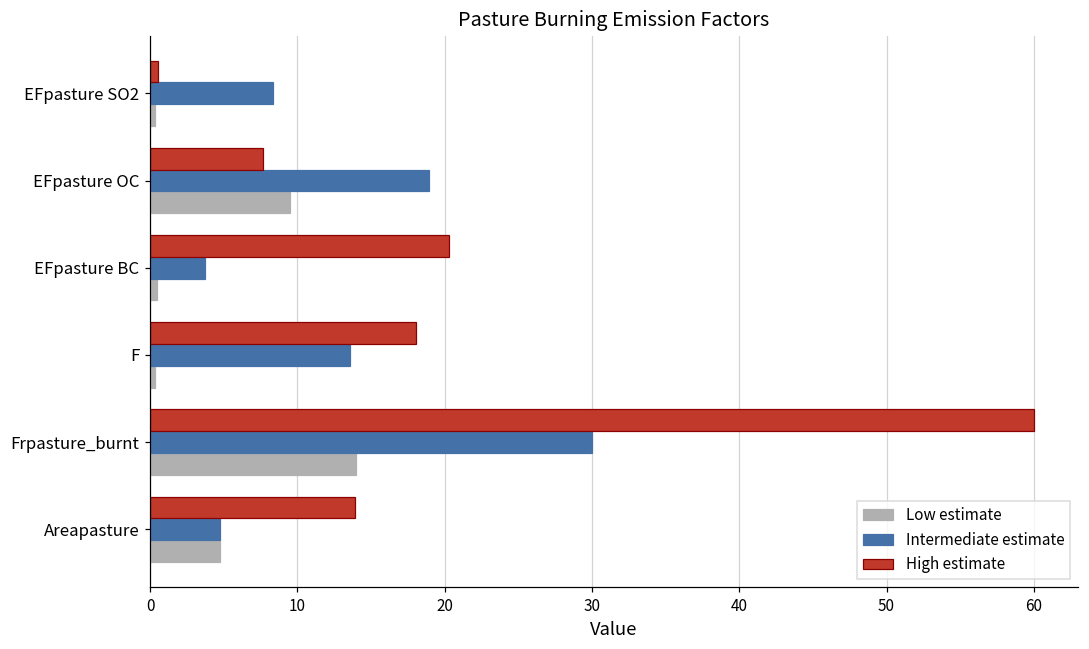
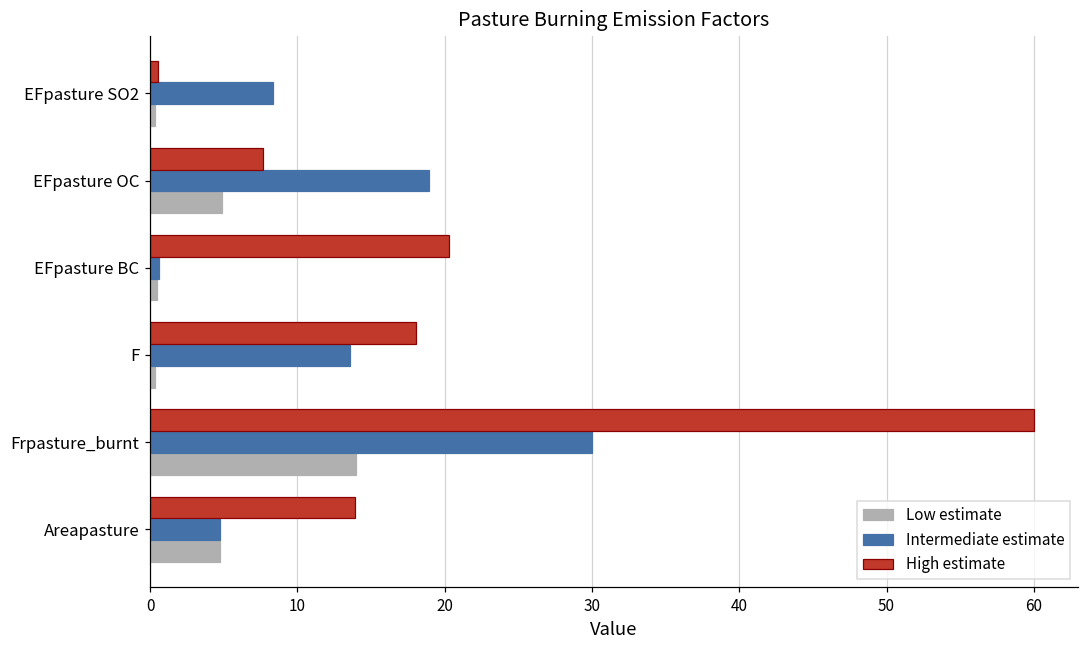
  {
    "Low estimate": {
      "EFpasture SO2": 0.3,
-     "EFpasture OC": 9.5,
+     "EFpasture OC": 4.9,
      "EFpasture BC": 0.5,
      "F": 0.4,
      "Frpasture_burnt": 14.0,
      "Areapasture": 4.8
    },
    "Intermediate estimate": {
      "EFpasture SO2": 8.3,
      "EFpasture OC": 18.9,
-     "EFpasture BC": 3.8,
+     "EFpasture BC": 0.6,
      "F": 13.6,
      "Frpasture_burnt": 30.0,
      "Areapasture": 4.8
    },
    "High estimate": {
      "EFpasture SO2": 0.5,
      "EFpasture OC": 7.7,
      "EFpasture BC": 20.3,
      "F": 18.1,
      "Frpasture_burnt": 60.0,
      "Areapasture": 13.9
    }
  }
